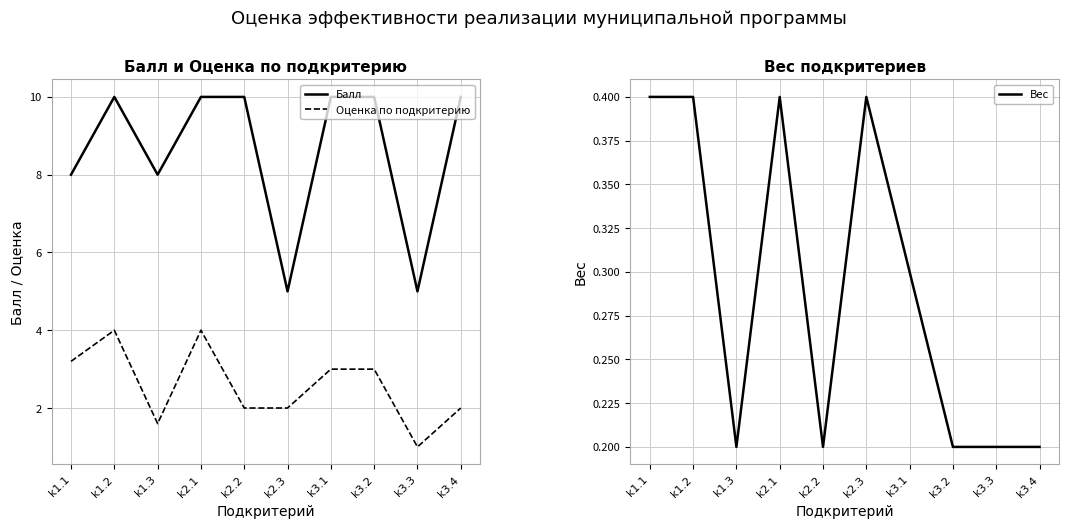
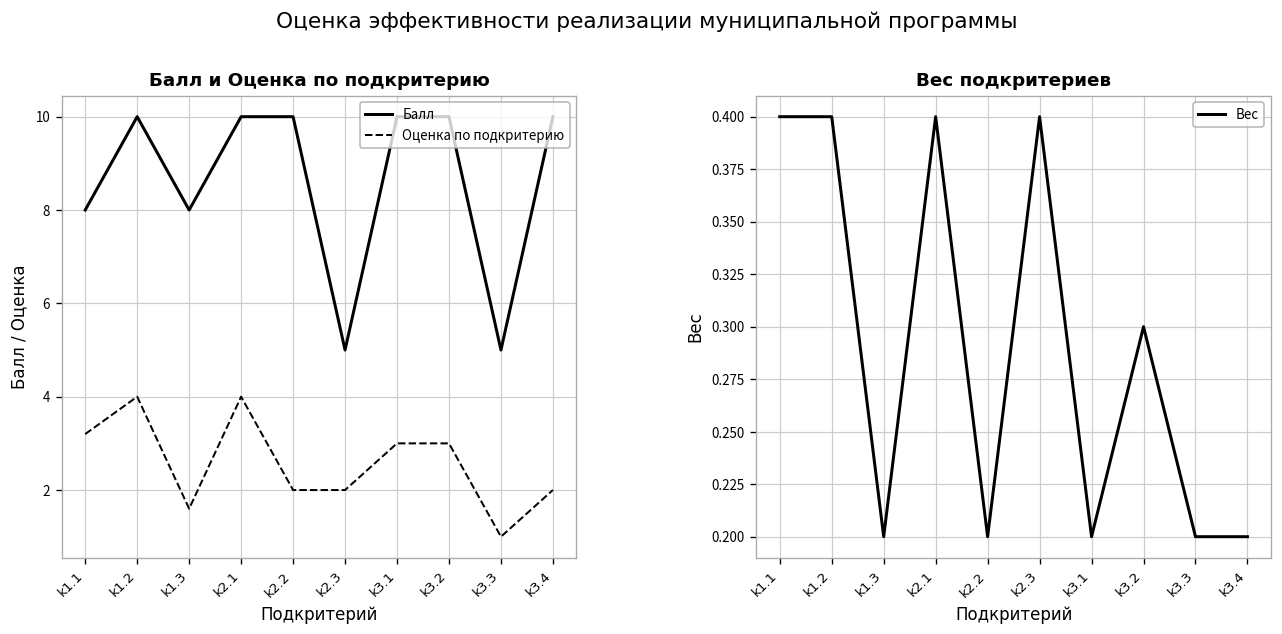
  {
    "Вес подкритериев": {
      "k1.1": 0.4,
      "k1.2": 0.4,
      "k1.3": 0.2,
      "k2.1": 0.4,
      "k2.2": 0.2,
      "k2.3": 0.4,
-     "k3.1": 0.3,
-     "k3.2": 0.2,
+     "k3.1": 0.2,
+     "k3.2": 0.3,
      "k3.3": 0.2,
      "k3.4": 0.2
    }
  }
